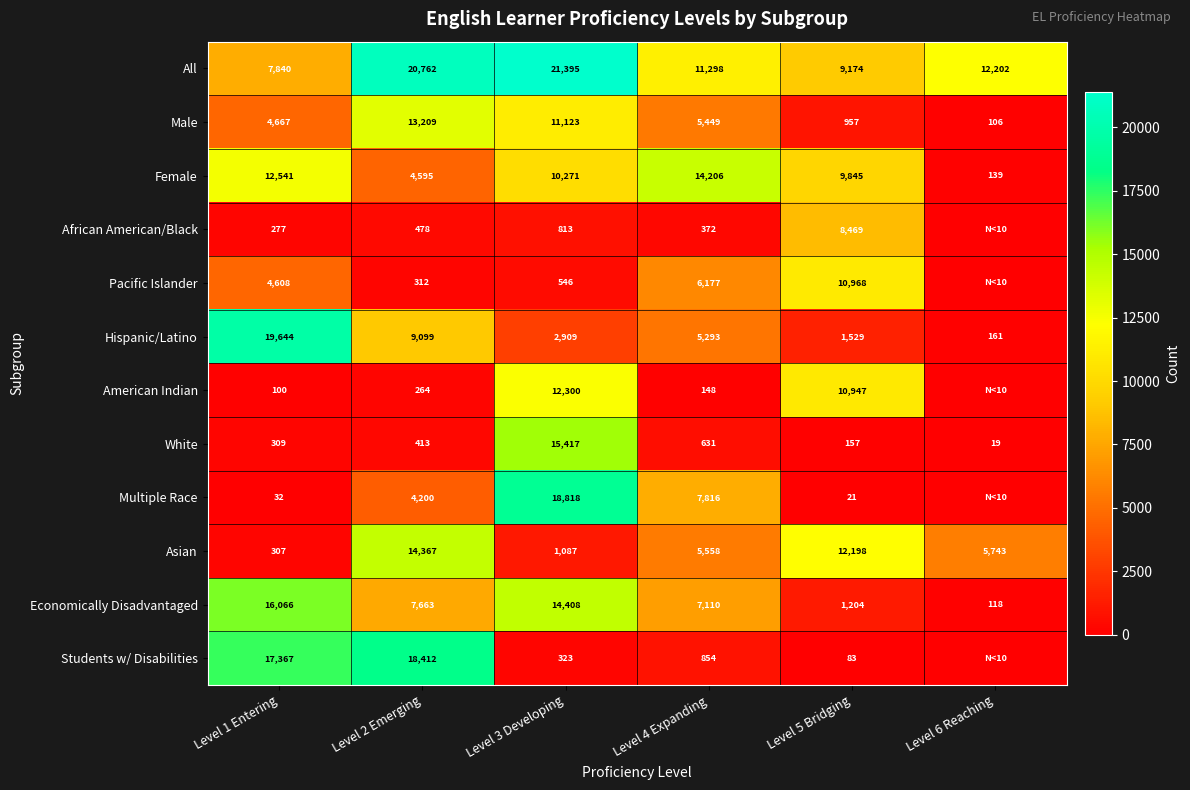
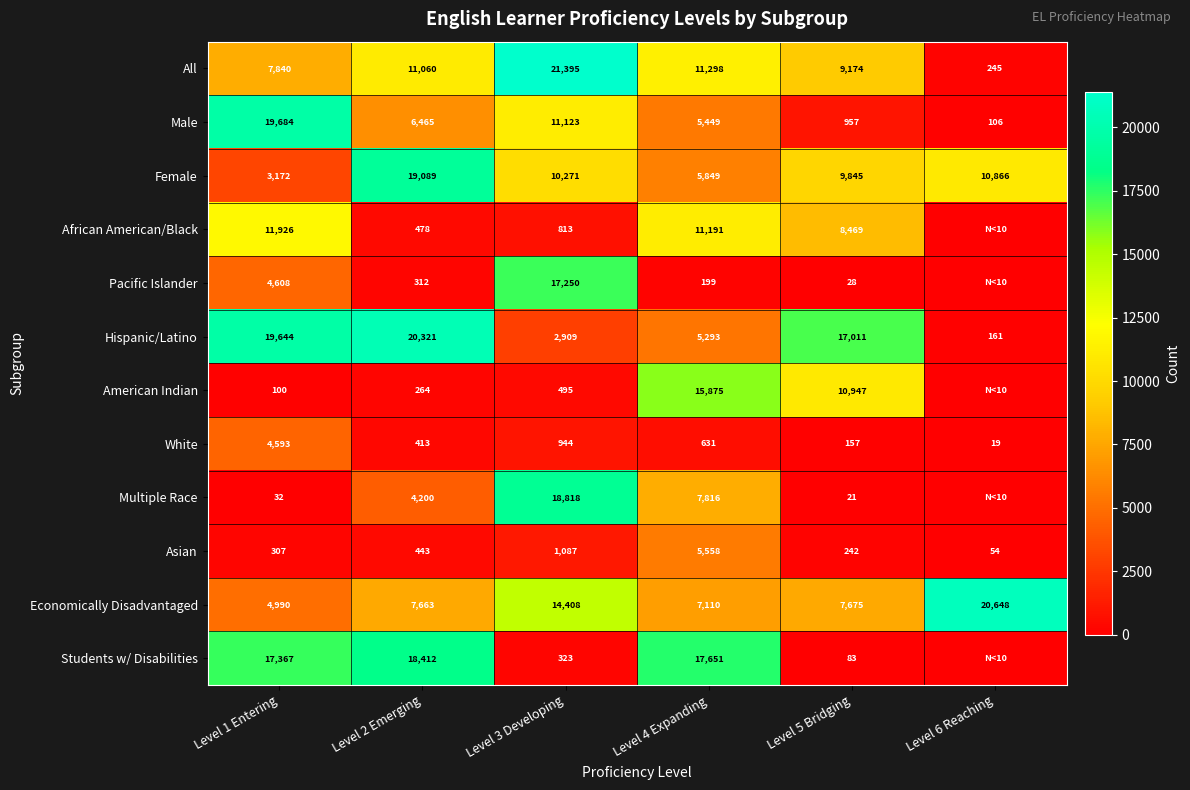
  {
    "All": {
      "Level 1 Entering": "7,840",
-     "Level 2 Emerging": "20,762",
+     "Level 2 Emerging": "11,060",
      "Level 3 Developing": "21,395",
      "Level 4 Expanding": "11,298",
      "Level 5 Bridging": "9,174",
-     "Level 6 Reaching": "12,202"
+     "Level 6 Reaching": "245"
    },
    "Male": {
-     "Level 1 Entering": "4,667",
-     "Level 2 Emerging": "13,209",
+     "Level 1 Entering": "19,684",
+     "Level 2 Emerging": "6,465",
      "Level 3 Developing": "11,123",
      "Level 4 Expanding": "5,449",
      "Level 5 Bridging": "957",
      "Level 6 Reaching": "106"
    },
    "Female": {
-     "Level 1 Entering": "12,541",
-     "Level 2 Emerging": "4,595",
+     "Level 1 Entering": "3,172",
+     "Level 2 Emerging": "19,089",
      "Level 3 Developing": "10,271",
-     "Level 4 Expanding": "14,206",
+     "Level 4 Expanding": "5,849",
      "Level 5 Bridging": "9,845",
-     "Level 6 Reaching": "139"
+     "Level 6 Reaching": "10,866"
    },
    "African American/Black": {
-     "Level 1 Entering": "277",
+     "Level 1 Entering": "11,926",
      "Level 2 Emerging": "478",
      "Level 3 Developing": "813",
-     "Level 4 Expanding": "372",
+     "Level 4 Expanding": "11,191",
      "Level 5 Bridging": "8,469",
      "Level 6 Reaching": "10"
    },
    "Pacific Islander": {
      "Level 1 Entering": "4,608",
      "Level 2 Emerging": "312",
-     "Level 3 Developing": "546",
-     "Level 4 Expanding": "6,177",
-     "Level 5 Bridging": "10,968",
+     "Level 3 Developing": "17,250",
+     "Level 4 Expanding": "199",
+     "Level 5 Bridging": "28",
      "Level 6 Reaching": "10"
    },
    "Hispanic/Latino": {
      "Level 1 Entering": "19,644",
-     "Level 2 Emerging": "9,099",
+     "Level 2 Emerging": "20,321",
      "Level 3 Developing": "2,909",
      "Level 4 Expanding": "5,293",
-     "Level 5 Bridging": "1,529",
+     "Level 5 Bridging": "17,011",
      "Level 6 Reaching": "161"
    },
    "American Indian": {
      "Level 1 Entering": "100",
      "Level 2 Emerging": "264",
-     "Level 3 Developing": "12,300",
-     "Level 4 Expanding": "148",
+     "Level 3 Developing": "495",
+     "Level 4 Expanding": "15,875",
      "Level 5 Bridging": "10,947",
      "Level 6 Reaching": "10"
    },
    "White": {
-     "Level 1 Entering": "309",
+     "Level 1 Entering": "4,593",
      "Level 2 Emerging": "413",
-     "Level 3 Developing": "15,417",
+     "Level 3 Developing": "944",
      "Level 4 Expanding": "631",
      "Level 5 Bridging": "157",
      "Level 6 Reaching": "19"
    },
    "Multiple Race": {
      "Level 1 Entering": "32",
      "Level 2 Emerging": "4,200",
      "Level 3 Developing": "18,818",
      "Level 4 Expanding": "7,816",
      "Level 5 Bridging": "21",
      "Level 6 Reaching": "10"
    },
    "Asian": {
      "Level 1 Entering": "307",
-     "Level 2 Emerging": "14,367",
+     "Level 2 Emerging": "443",
      "Level 3 Developing": "1,087",
      "Level 4 Expanding": "5,558",
-     "Level 5 Bridging": "12,198",
-     "Level 6 Reaching": "5,743"
+     "Level 5 Bridging": "242",
+     "Level 6 Reaching": "54"
    },
    "Economically Disadvantaged": {
-     "Level 1 Entering": "16,066",
+     "Level 1 Entering": "4,990",
      "Level 2 Emerging": "7,663",
      "Level 3 Developing": "14,408",
      "Level 4 Expanding": "7,110",
-     "Level 5 Bridging": "1,204",
-     "Level 6 Reaching": "118"
+     "Level 5 Bridging": "7,675",
+     "Level 6 Reaching": "20,648"
    },
    "Students w/ Disabilities": {
      "Level 1 Entering": "17,367",
      "Level 2 Emerging": "18,412",
      "Level 3 Developing": "323",
-     "Level 4 Expanding": "854",
+     "Level 4 Expanding": "17,651",
      "Level 5 Bridging": "83",
      "Level 6 Reaching": "10"
    }
  }
